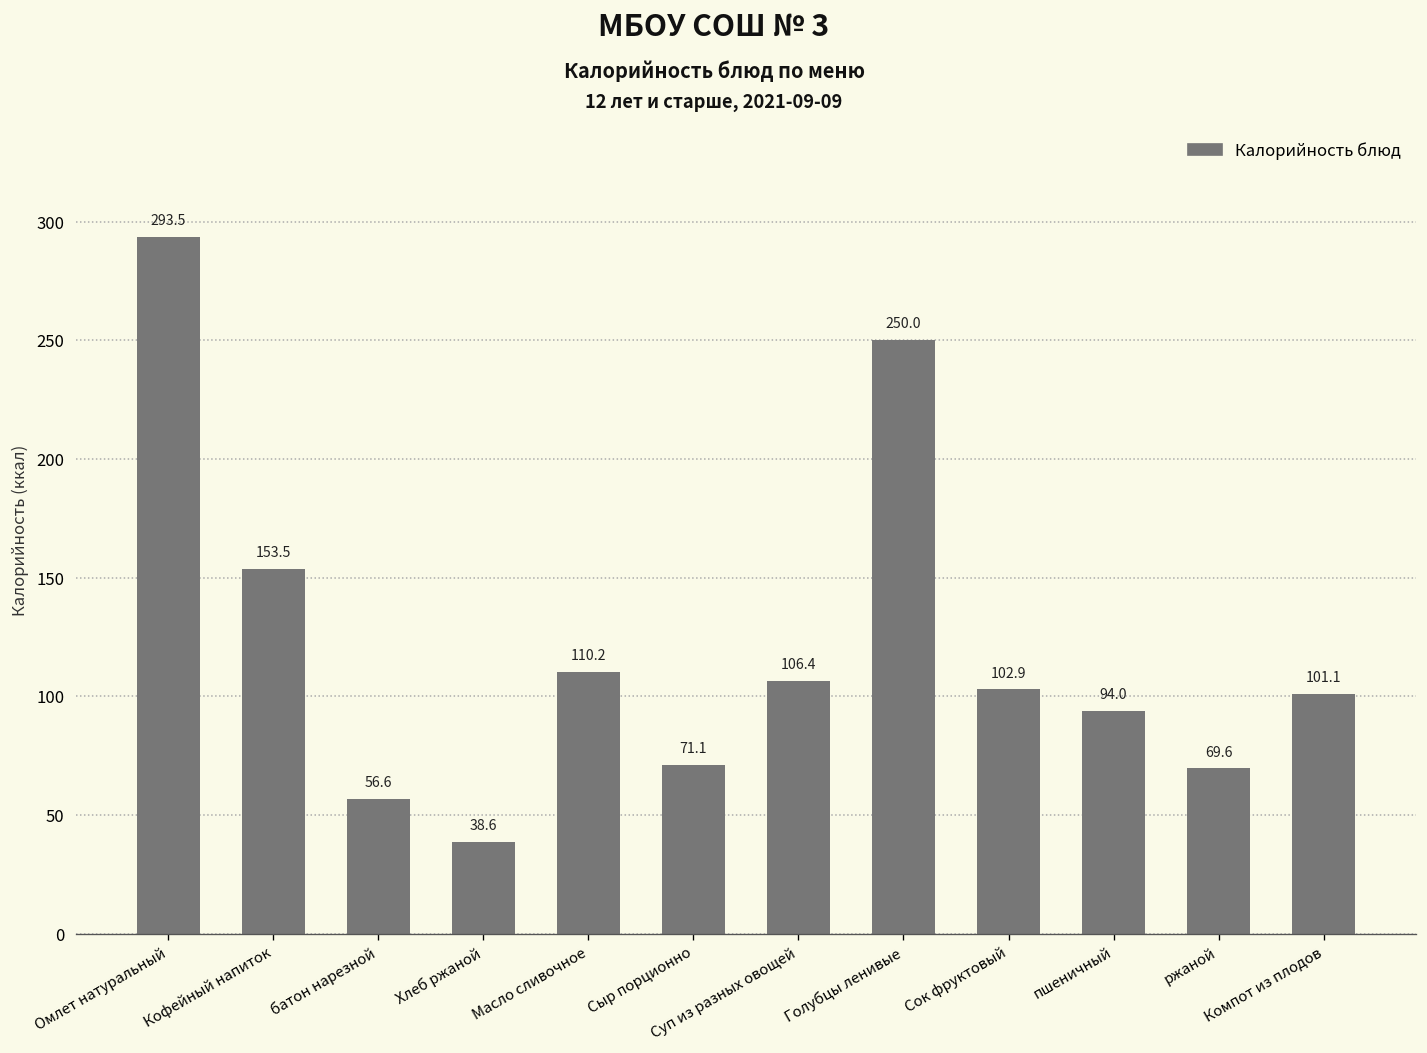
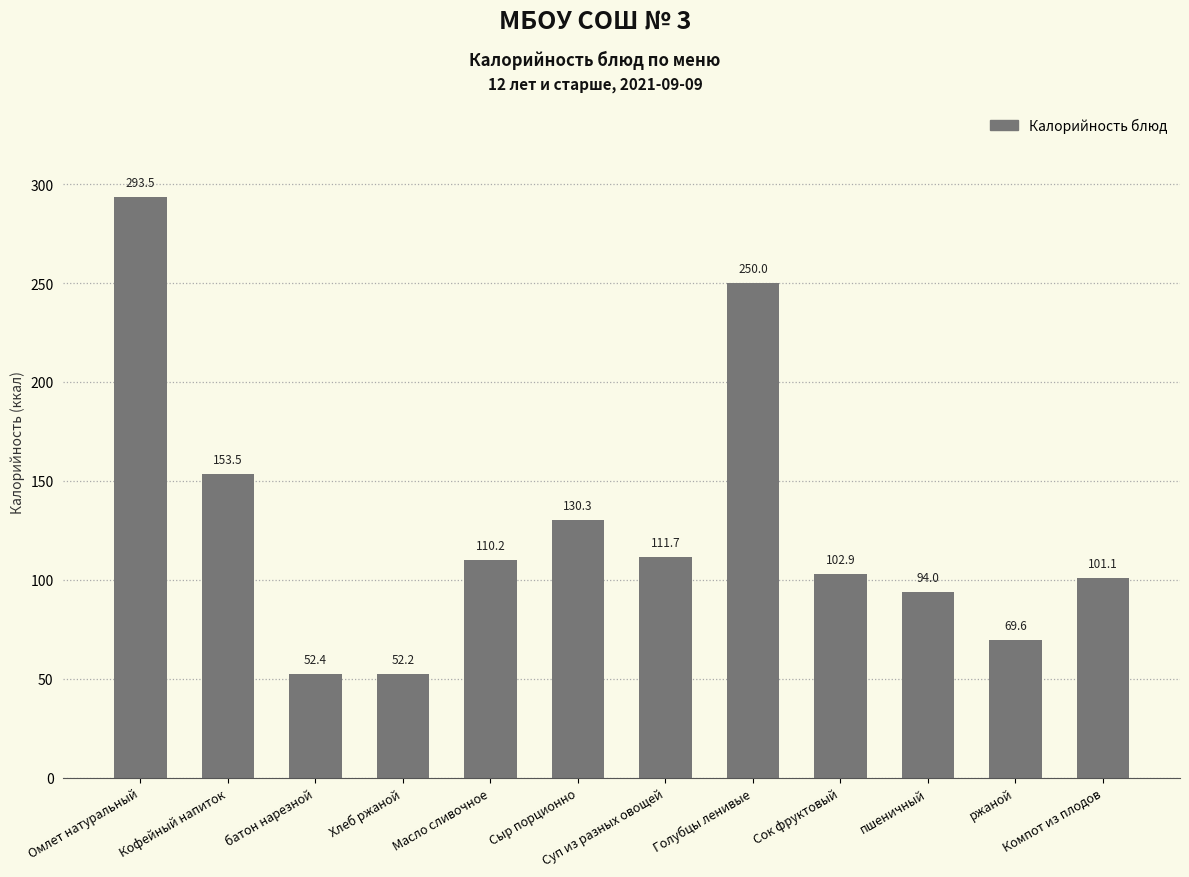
  {
    "Омлет натуральный": 293.5,
    "Кофейный напиток": 153.5,
-   "батон нарезной": 56.6,
-   "Хлеб ржаной": 38.6,
+   "батон нарезной": 52.4,
+   "Хлеб ржаной": 52.2,
    "Масло сливочное": 110.2,
-   "Сыр порционно": 71.1,
-   "Суп из разных овощей": 106.4,
+   "Сыр порционно": 130.3,
+   "Суп из разных овощей": 111.7,
    "Голубцы ленивые": 250.0,
    "Сок фруктовый": 102.9,
    "пшеничный": 94.0,
    "ржаной": 69.6,
    "Компот из плодов": 101.1
  }
